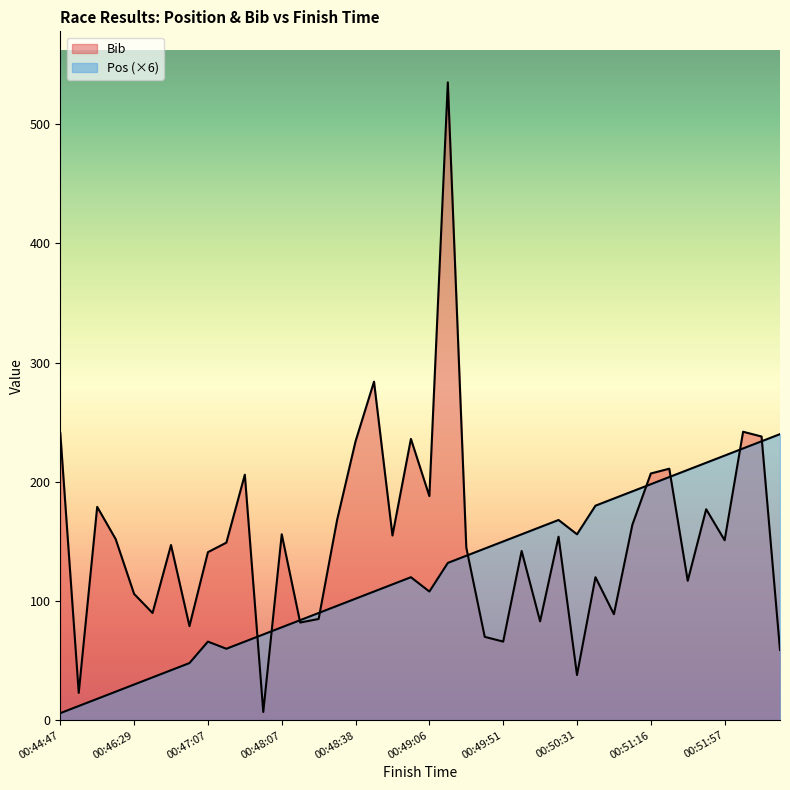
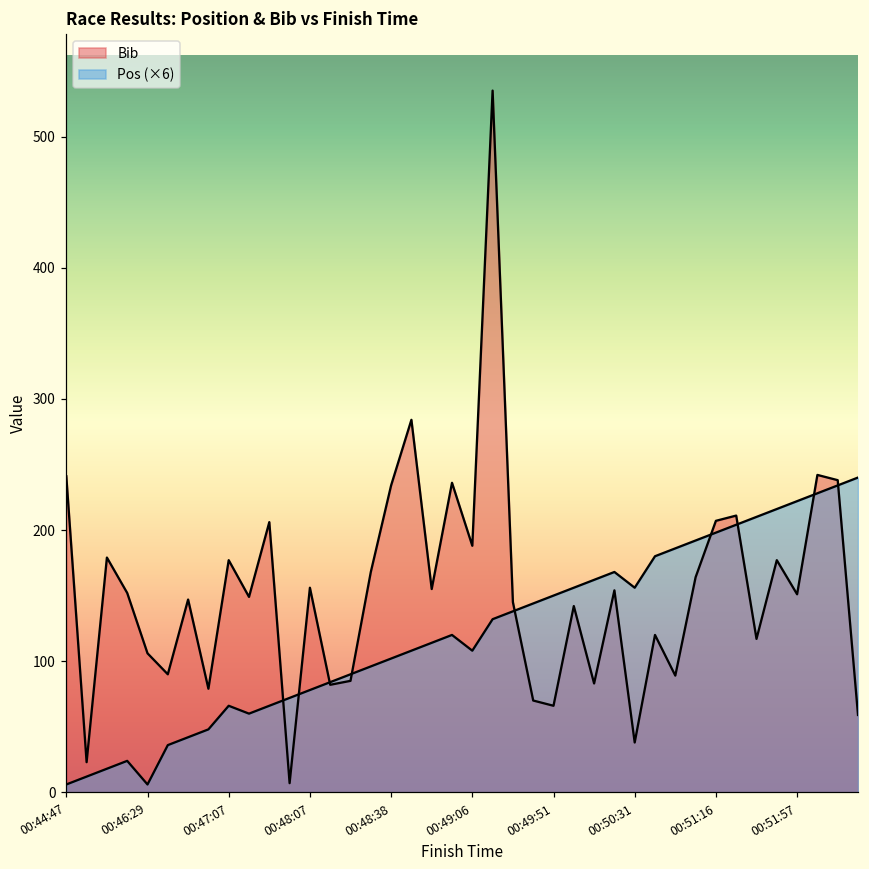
  {
    "Bib": {
      "00:44:47": 241,
      "00:46:29": 106,
-     "00:47:07": 141,
+     "00:47:07": 177,
      "00:48:07": 156,
      "00:48:38": 234,
      "00:49:06": 188,
      "00:49:51": 66,
      "00:50:31": 38,
      "00:51:16": 207,
      "00:51:57": 151
    },
    "Pos (×6)": {
      "00:44:47": 6,
-     "00:46:29": 30,
+     "00:46:29": 6,
      "00:47:07": 66,
      "00:48:07": 78,
      "00:48:38": 102,
      "00:49:06": 108,
      "00:49:51": 150,
      "00:50:31": 156,
      "00:51:16": 198,
      "00:51:57": 222
    }
  }
